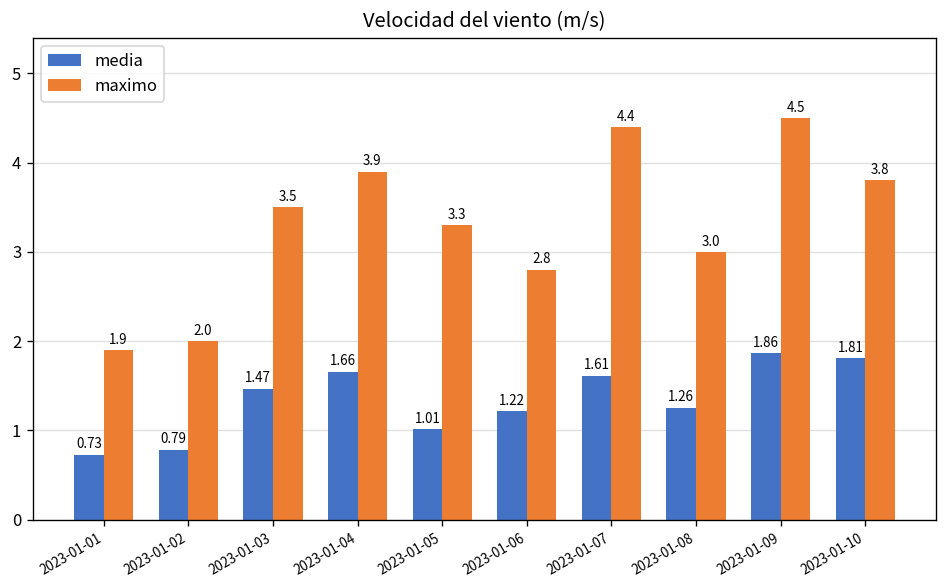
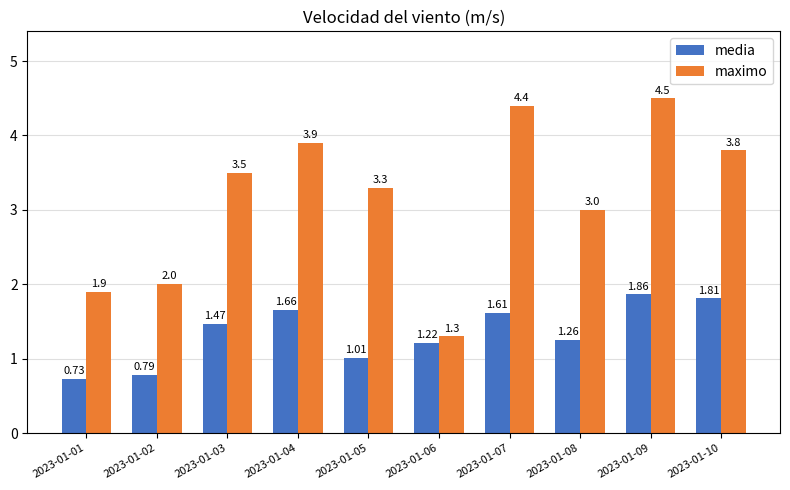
  {
    "media": {
      "2023-01-01": 0.73,
      "2023-01-02": 0.79,
      "2023-01-03": 1.47,
      "2023-01-04": 1.66,
      "2023-01-05": 1.01,
      "2023-01-06": 1.22,
      "2023-01-07": 1.61,
      "2023-01-08": 1.26,
      "2023-01-09": 1.86,
      "2023-01-10": 1.81
    },
    "maximo": {
      "2023-01-01": 1.9,
      "2023-01-02": 2.0,
      "2023-01-03": 3.5,
      "2023-01-04": 3.9,
      "2023-01-05": 3.3,
-     "2023-01-06": 2.8,
+     "2023-01-06": 1.3,
      "2023-01-07": 4.4,
      "2023-01-08": 3.0,
      "2023-01-09": 4.5,
      "2023-01-10": 3.8
    }
  }
